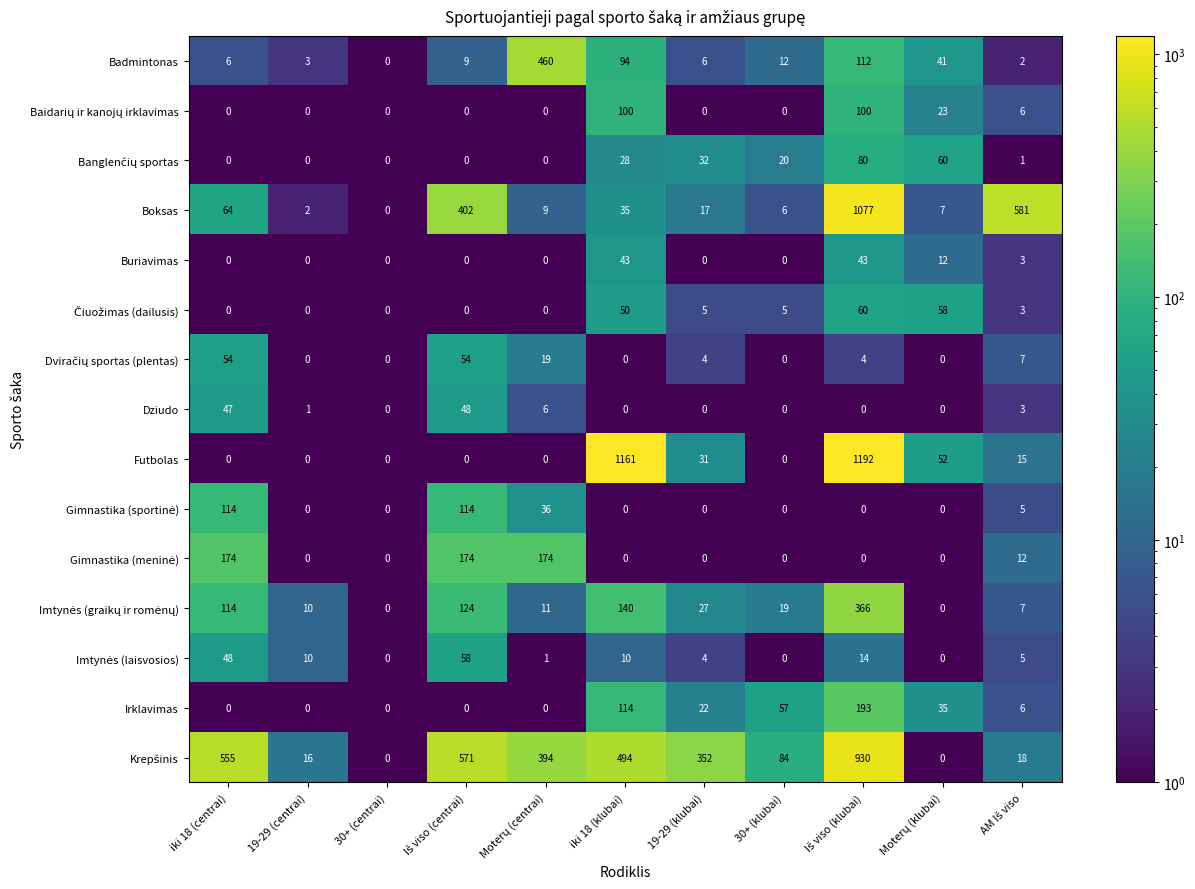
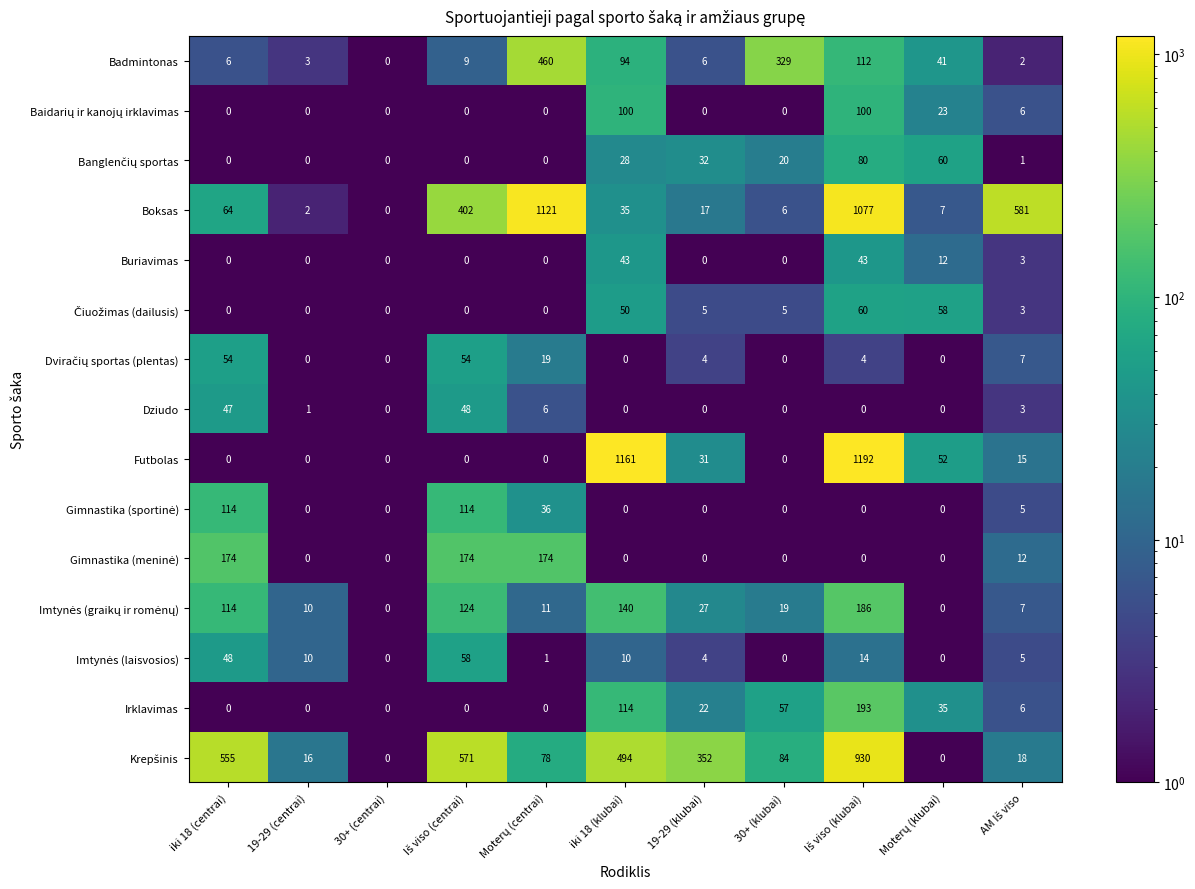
  {
    "Badmintonas": {
      "iki 18 (centrai)": 6,
      "19-29 (centrai)": 3,
      "30+ (centrai)": 0,
      "Iš viso (centrai)": 9,
      "Moterų (centrai)": 460,
      "iki 18 (klubai)": 94,
      "19-29 (klubai)": 6,
-     "30+ (klubai)": 12,
+     "30+ (klubai)": 329,
      "Iš viso (klubai)": 112,
      "Moterų (klubai)": 41,
      "AM Iš viso": 2
    },
    "Baidarių ir kanojų irklavimas": {
      "iki 18 (centrai)": 0,
      "19-29 (centrai)": 0,
      "30+ (centrai)": 0,
      "Iš viso (centrai)": 0,
      "Moterų (centrai)": 0,
      "iki 18 (klubai)": 100,
      "19-29 (klubai)": 0,
      "30+ (klubai)": 0,
      "Iš viso (klubai)": 100,
      "Moterų (klubai)": 23,
      "AM Iš viso": 6
    },
    "Banglenčių sportas": {
      "iki 18 (centrai)": 0,
      "19-29 (centrai)": 0,
      "30+ (centrai)": 0,
      "Iš viso (centrai)": 0,
      "Moterų (centrai)": 0,
      "iki 18 (klubai)": 28,
      "19-29 (klubai)": 32,
      "30+ (klubai)": 20,
      "Iš viso (klubai)": 80,
      "Moterų (klubai)": 60,
      "AM Iš viso": 1
    },
    "Boksas": {
      "iki 18 (centrai)": 64,
      "19-29 (centrai)": 2,
      "30+ (centrai)": 0,
      "Iš viso (centrai)": 402,
-     "Moterų (centrai)": 9,
+     "Moterų (centrai)": 1121,
      "iki 18 (klubai)": 35,
      "19-29 (klubai)": 17,
      "30+ (klubai)": 6,
      "Iš viso (klubai)": 1077,
      "Moterų (klubai)": 7,
      "AM Iš viso": 581
    },
    "Buriavimas": {
      "iki 18 (centrai)": 0,
      "19-29 (centrai)": 0,
      "30+ (centrai)": 0,
      "Iš viso (centrai)": 0,
      "Moterų (centrai)": 0,
      "iki 18 (klubai)": 43,
      "19-29 (klubai)": 0,
      "30+ (klubai)": 0,
      "Iš viso (klubai)": 43,
      "Moterų (klubai)": 12,
      "AM Iš viso": 3
    },
    "Čiuožimas (dailusis)": {
      "iki 18 (centrai)": 0,
      "19-29 (centrai)": 0,
      "30+ (centrai)": 0,
      "Iš viso (centrai)": 0,
      "Moterų (centrai)": 0,
      "iki 18 (klubai)": 50,
      "19-29 (klubai)": 5,
      "30+ (klubai)": 5,
      "Iš viso (klubai)": 60,
      "Moterų (klubai)": 58,
      "AM Iš viso": 3
    },
    "Dviračių sportas (plentas)": {
      "iki 18 (centrai)": 54,
      "19-29 (centrai)": 0,
      "30+ (centrai)": 0,
      "Iš viso (centrai)": 54,
      "Moterų (centrai)": 19,
      "iki 18 (klubai)": 0,
      "19-29 (klubai)": 4,
      "30+ (klubai)": 0,
      "Iš viso (klubai)": 4,
      "Moterų (klubai)": 0,
      "AM Iš viso": 7
    },
    "Dziudo": {
      "iki 18 (centrai)": 47,
      "19-29 (centrai)": 1,
      "30+ (centrai)": 0,
      "Iš viso (centrai)": 48,
      "Moterų (centrai)": 6,
      "iki 18 (klubai)": 0,
      "19-29 (klubai)": 0,
      "30+ (klubai)": 0,
      "Iš viso (klubai)": 0,
      "Moterų (klubai)": 0,
      "AM Iš viso": 3
    },
    "Futbolas": {
      "iki 18 (centrai)": 0,
      "19-29 (centrai)": 0,
      "30+ (centrai)": 0,
      "Iš viso (centrai)": 0,
      "Moterų (centrai)": 0,
      "iki 18 (klubai)": 1161,
      "19-29 (klubai)": 31,
      "30+ (klubai)": 0,
      "Iš viso (klubai)": 1192,
      "Moterų (klubai)": 52,
      "AM Iš viso": 15
    },
    "Gimnastika (sportinė)": {
      "iki 18 (centrai)": 114,
      "19-29 (centrai)": 0,
      "30+ (centrai)": 0,
      "Iš viso (centrai)": 114,
      "Moterų (centrai)": 36,
      "iki 18 (klubai)": 0,
      "19-29 (klubai)": 0,
      "30+ (klubai)": 0,
      "Iš viso (klubai)": 0,
      "Moterų (klubai)": 0,
      "AM Iš viso": 5
    },
    "Gimnastika (meninė)": {
      "iki 18 (centrai)": 174,
      "19-29 (centrai)": 0,
      "30+ (centrai)": 0,
      "Iš viso (centrai)": 174,
      "Moterų (centrai)": 174,
      "iki 18 (klubai)": 0,
      "19-29 (klubai)": 0,
      "30+ (klubai)": 0,
      "Iš viso (klubai)": 0,
      "Moterų (klubai)": 0,
      "AM Iš viso": 12
    },
    "Imtynės (graikų ir romėnų)": {
      "iki 18 (centrai)": 114,
      "19-29 (centrai)": 10,
      "30+ (centrai)": 0,
      "Iš viso (centrai)": 124,
      "Moterų (centrai)": 11,
      "iki 18 (klubai)": 140,
      "19-29 (klubai)": 27,
      "30+ (klubai)": 19,
-     "Iš viso (klubai)": 366,
+     "Iš viso (klubai)": 186,
      "Moterų (klubai)": 0,
      "AM Iš viso": 7
    },
    "Imtynės (laisvosios)": {
      "iki 18 (centrai)": 48,
      "19-29 (centrai)": 10,
      "30+ (centrai)": 0,
      "Iš viso (centrai)": 58,
      "Moterų (centrai)": 1,
      "iki 18 (klubai)": 10,
      "19-29 (klubai)": 4,
      "30+ (klubai)": 0,
      "Iš viso (klubai)": 14,
      "Moterų (klubai)": 0,
      "AM Iš viso": 5
    },
    "Irklavimas": {
      "iki 18 (centrai)": 0,
      "19-29 (centrai)": 0,
      "30+ (centrai)": 0,
      "Iš viso (centrai)": 0,
      "Moterų (centrai)": 0,
      "iki 18 (klubai)": 114,
      "19-29 (klubai)": 22,
      "30+ (klubai)": 57,
      "Iš viso (klubai)": 193,
      "Moterų (klubai)": 35,
      "AM Iš viso": 6
    },
    "Krepšinis": {
      "iki 18 (centrai)": 555,
      "19-29 (centrai)": 16,
      "30+ (centrai)": 0,
      "Iš viso (centrai)": 571,
-     "Moterų (centrai)": 394,
+     "Moterų (centrai)": 78,
      "iki 18 (klubai)": 494,
      "19-29 (klubai)": 352,
      "30+ (klubai)": 84,
      "Iš viso (klubai)": 930,
      "Moterų (klubai)": 0,
      "AM Iš viso": 18
    }
  }
